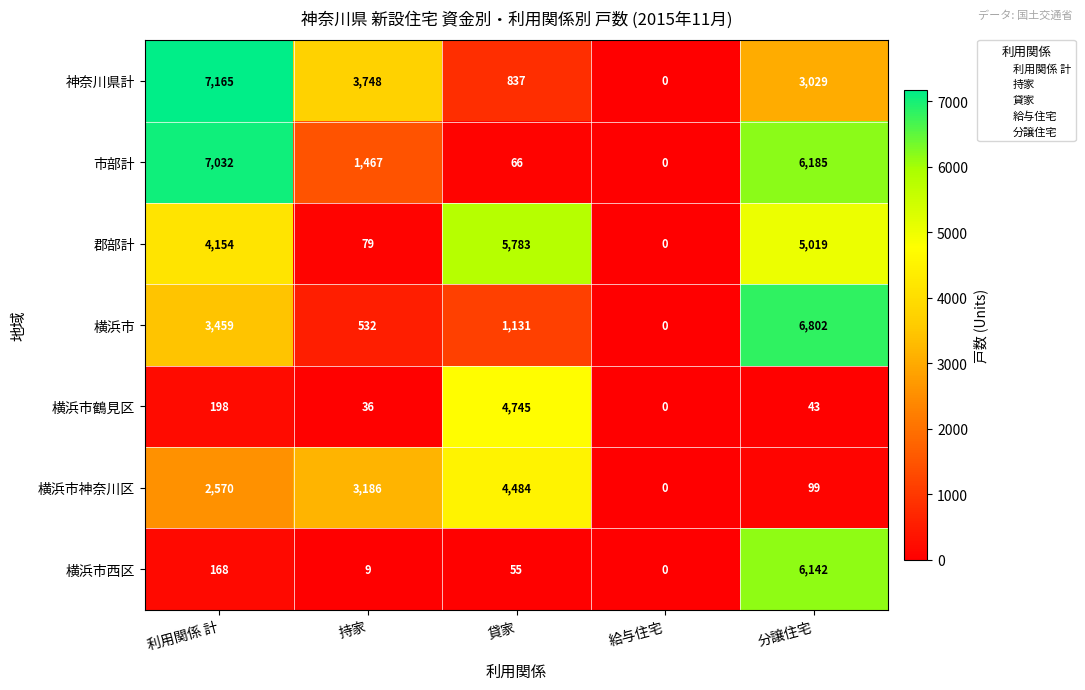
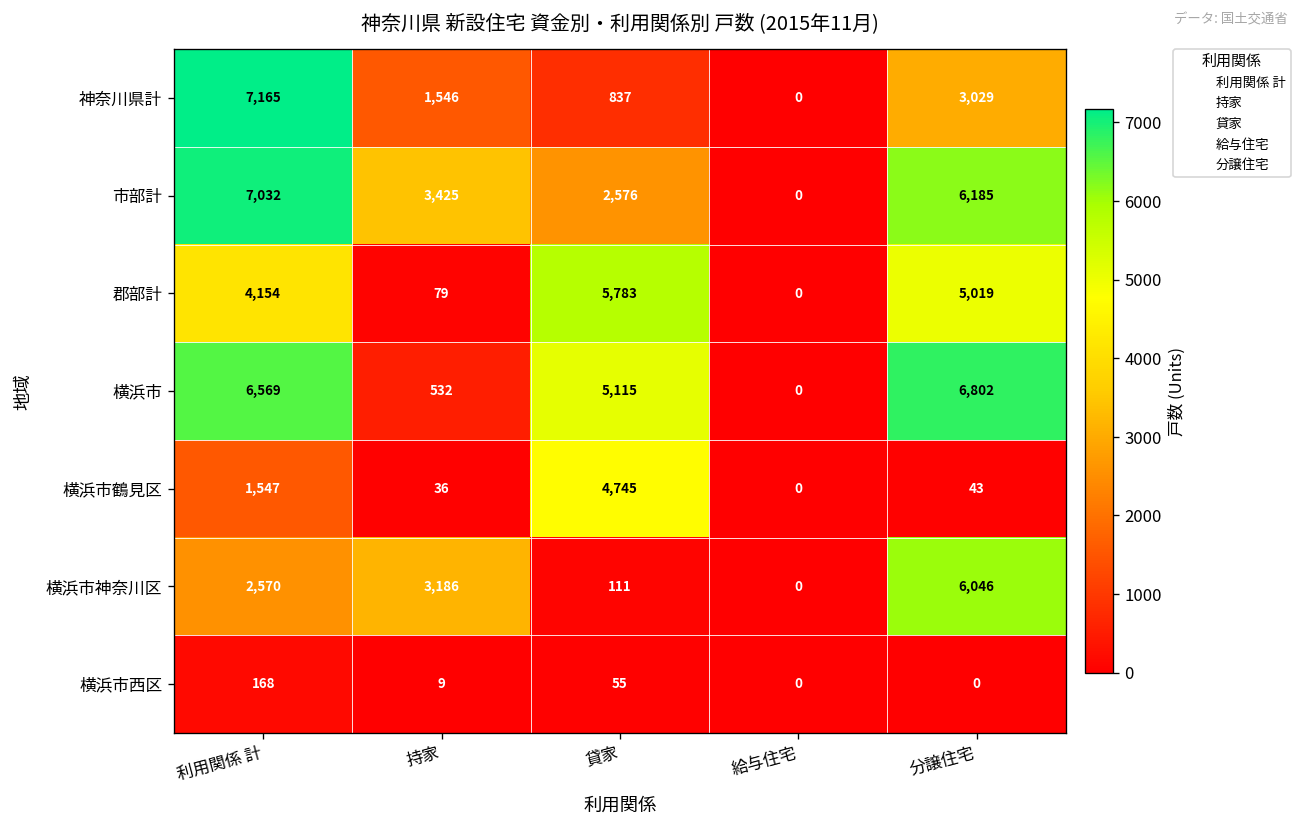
  {
    "神奈川県計": {
      "利用関係 計": "7,165",
-     "持家": "3,748",
+     "持家": "1,546",
      "貸家": "837",
      "給与住宅": "0",
      "分譲住宅": "3,029"
    },
    "市部計": {
      "利用関係 計": "7,032",
-     "持家": "1,467",
-     "貸家": "66",
+     "持家": "3,425",
+     "貸家": "2,576",
      "給与住宅": "0",
      "分譲住宅": "6,185"
    },
    "郡部計": {
      "利用関係 計": "4,154",
      "持家": "79",
      "貸家": "5,783",
      "給与住宅": "0",
      "分譲住宅": "5,019"
    },
    "横浜市": {
-     "利用関係 計": "3,459",
+     "利用関係 計": "6,569",
      "持家": "532",
-     "貸家": "1,131",
+     "貸家": "5,115",
      "給与住宅": "0",
      "分譲住宅": "6,802"
    },
    "横浜市鶴見区": {
-     "利用関係 計": "198",
+     "利用関係 計": "1,547",
      "持家": "36",
      "貸家": "4,745",
      "給与住宅": "0",
      "分譲住宅": "43"
    },
    "横浜市神奈川区": {
      "利用関係 計": "2,570",
      "持家": "3,186",
-     "貸家": "4,484",
+     "貸家": "111",
      "給与住宅": "0",
-     "分譲住宅": "99"
+     "分譲住宅": "6,046"
    },
    "横浜市西区": {
      "利用関係 計": "168",
      "持家": "9",
      "貸家": "55",
      "給与住宅": "0",
-     "分譲住宅": "6,142"
+     "分譲住宅": "0"
    }
  }
